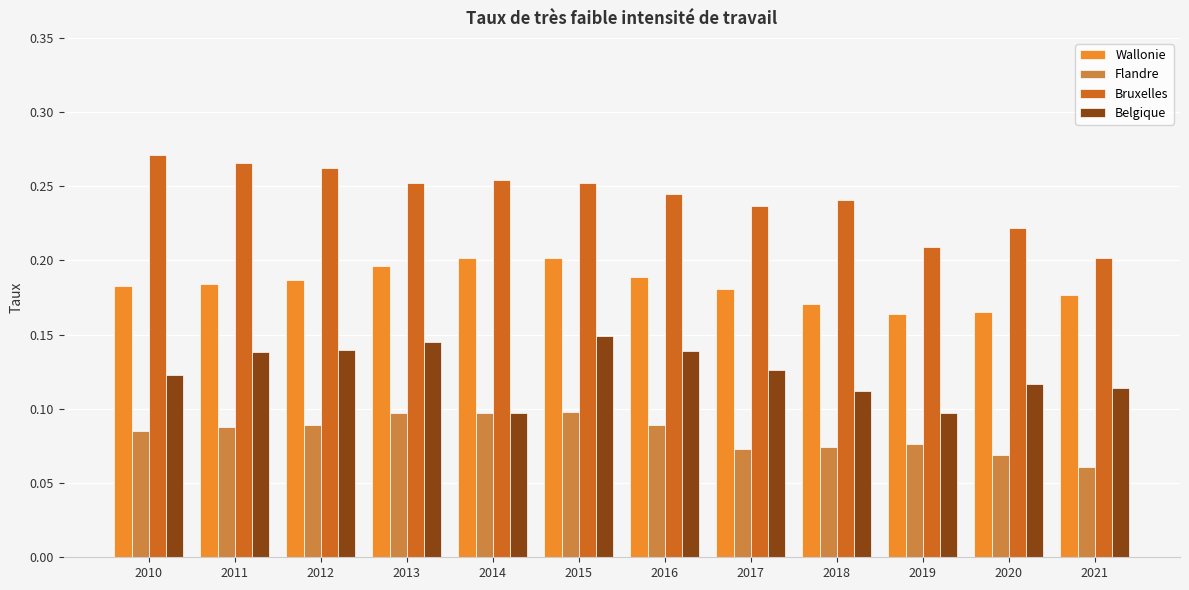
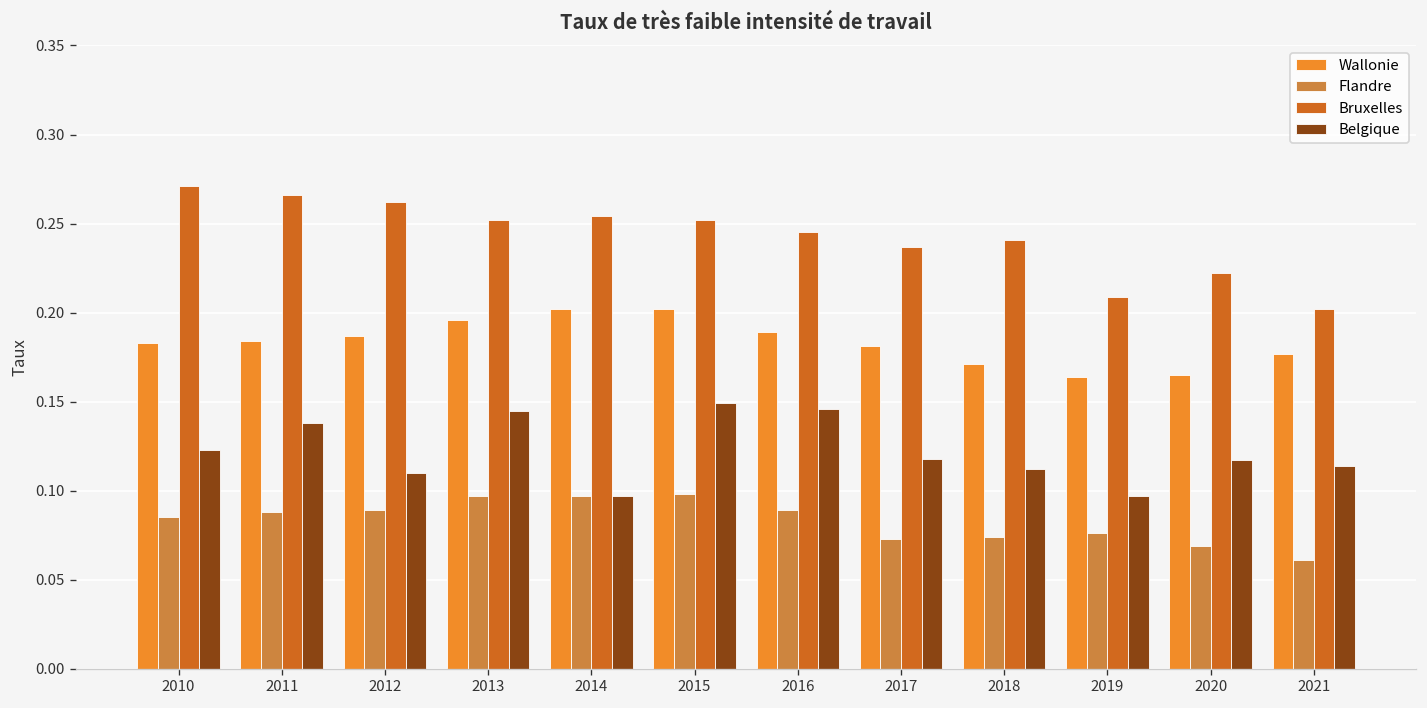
  {
    "Belgique": {
      "2010": 0.123,
      "2011": 0.138,
-     "2012": 0.14,
+     "2012": 0.11,
      "2013": 0.145,
      "2014": 0.097,
      "2015": 0.149,
-     "2016": 0.139,
-     "2017": 0.126,
+     "2016": 0.146,
+     "2017": 0.118,
      "2018": 0.112,
      "2019": 0.097,
      "2020": 0.117,
      "2021": 0.114
    }
  }
